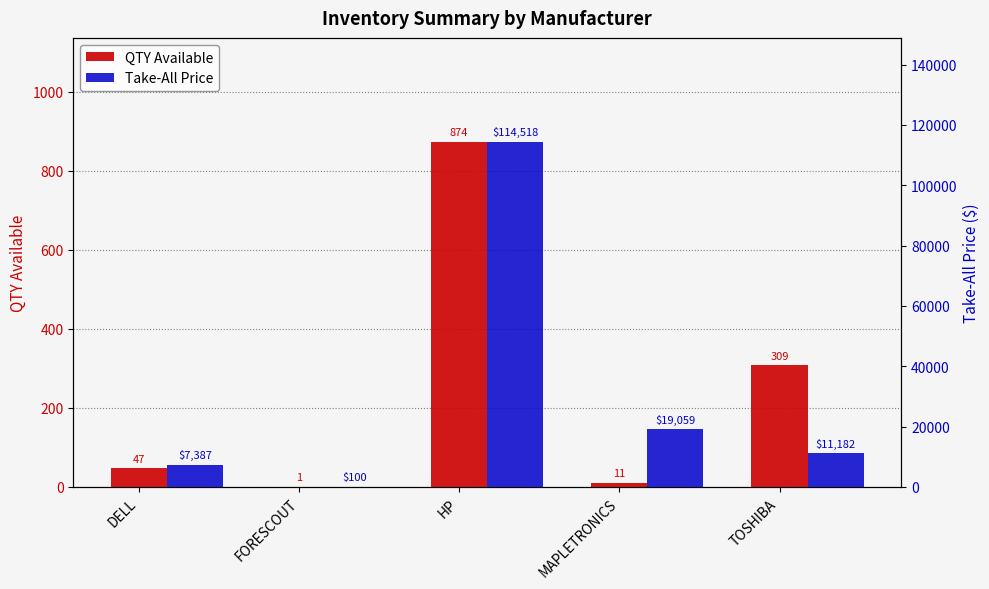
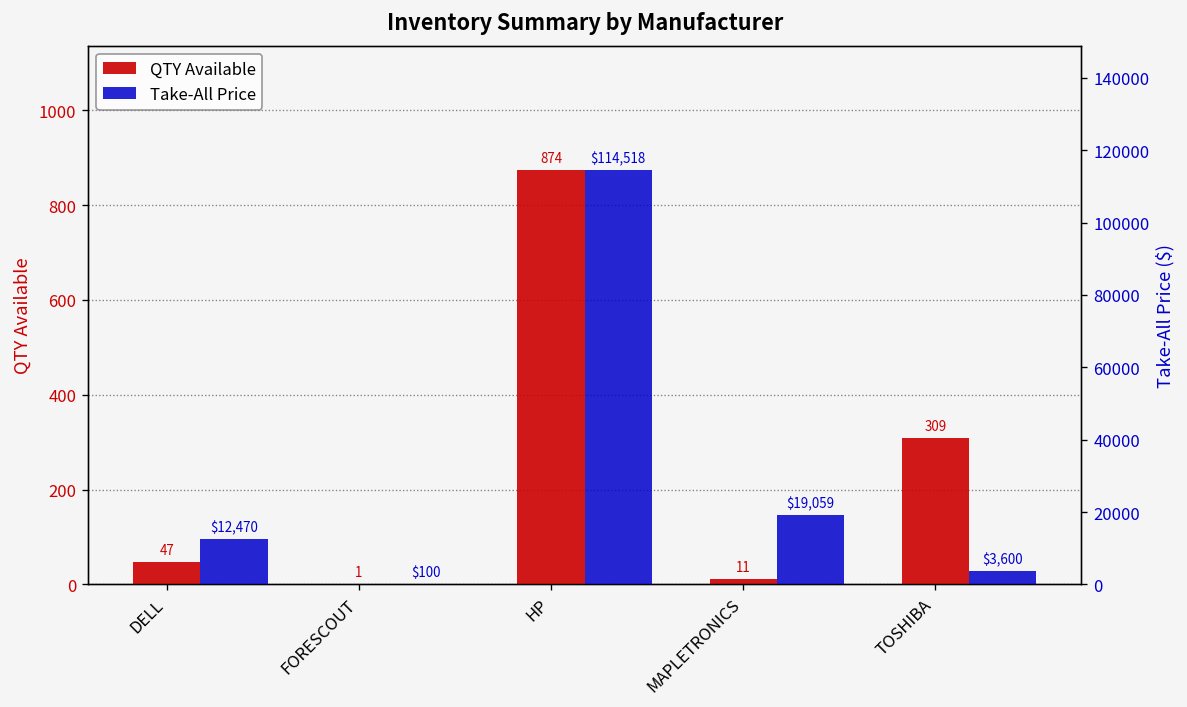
  {
    "QTY Available": {
      "DELL": "47",
      "FORESCOUT": "1",
      "HP": "874",
      "MAPLETRONICS": "11",
      "TOSHIBA": "309"
    },
    "Take-All Price": {
-     "DELL": "$7,387",
+     "DELL": "$12,470",
      "FORESCOUT": "$100",
      "HP": "$114,518",
      "MAPLETRONICS": "$19,059",
-     "TOSHIBA": "$11,182"
+     "TOSHIBA": "$3,600"
    }
  }
